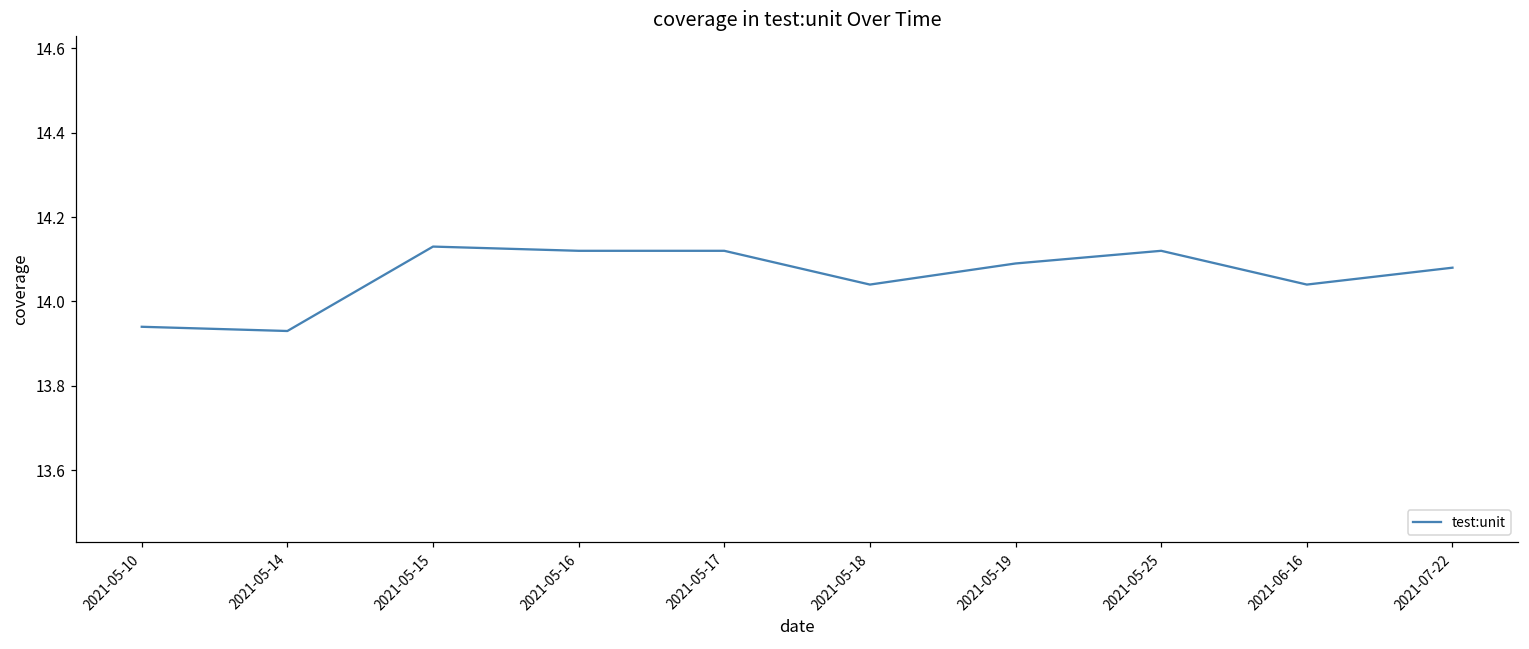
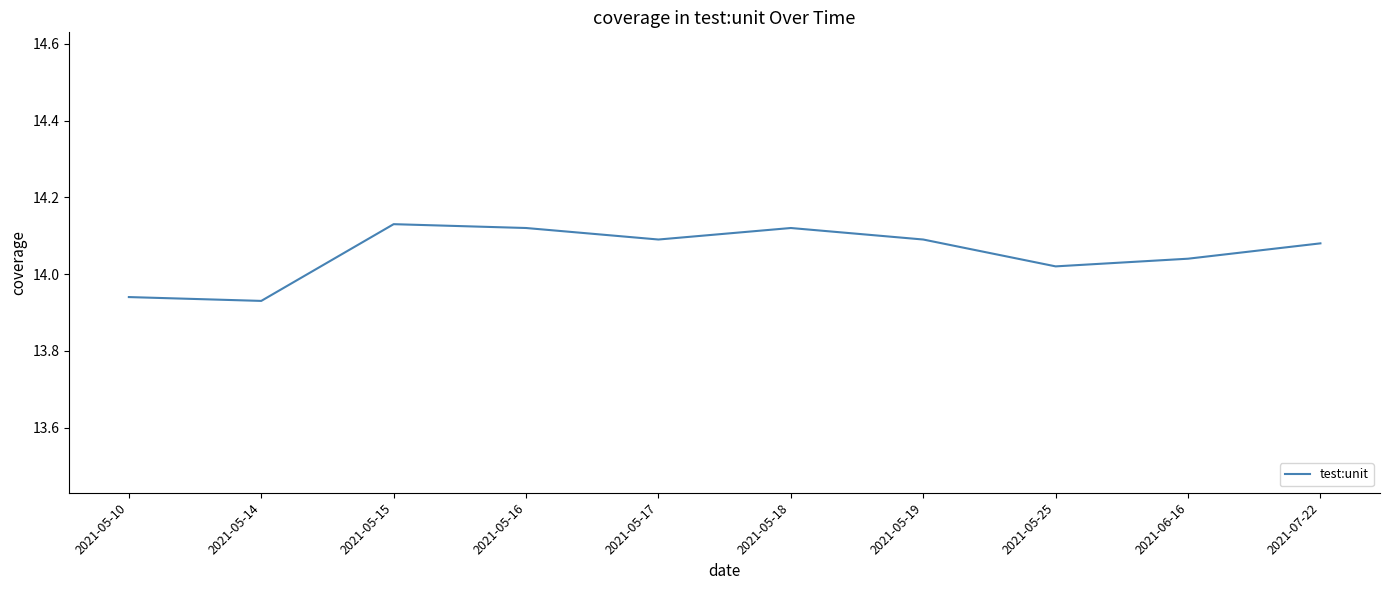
  {
    "2021-05-10": 13.94,
    "2021-05-14": 13.93,
    "2021-05-15": 14.13,
    "2021-05-16": 14.12,
-   "2021-05-17": 14.12,
-   "2021-05-18": 14.04,
+   "2021-05-17": 14.09,
+   "2021-05-18": 14.12,
    "2021-05-19": 14.09,
-   "2021-05-25": 14.12,
+   "2021-05-25": 14.02,
    "2021-06-16": 14.04,
    "2021-07-22": 14.08
  }
